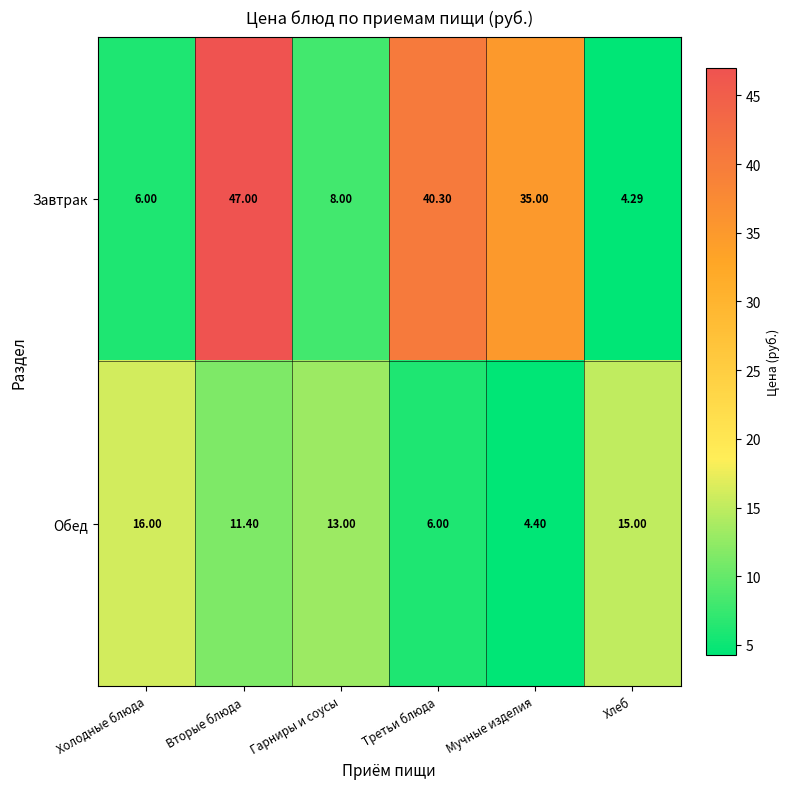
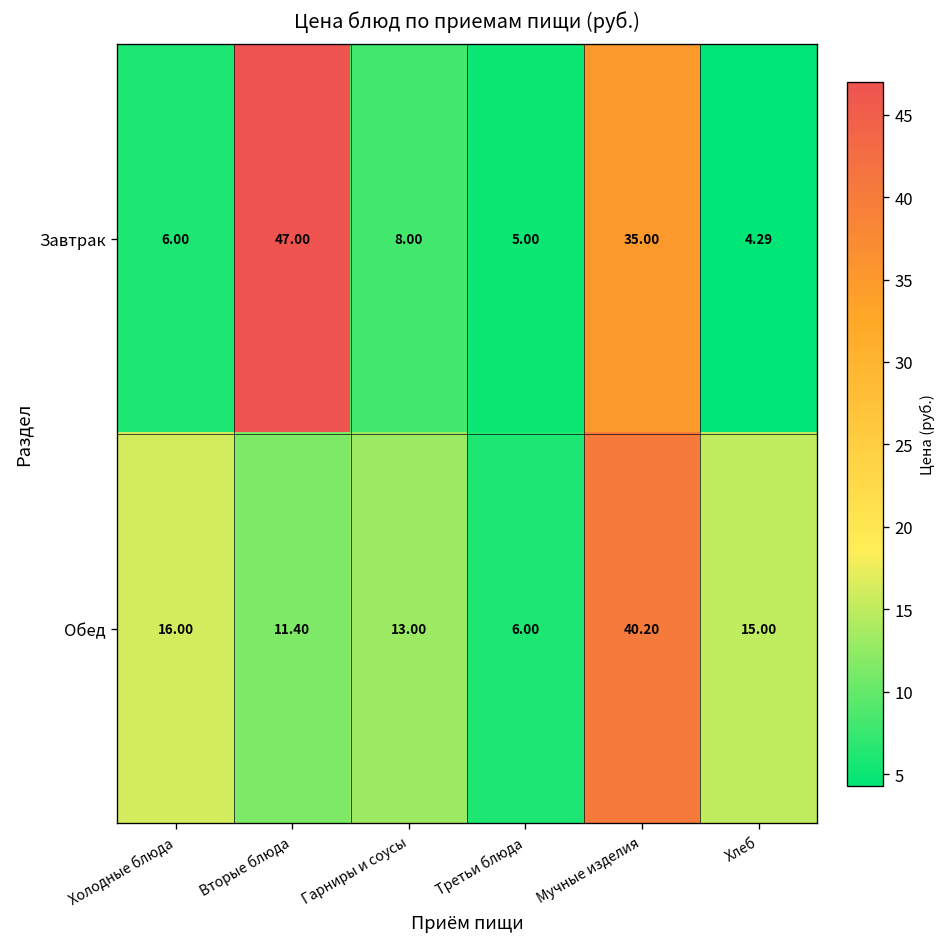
  {
    "Завтрак": {
      "Холодные блюда": 6.00,
      "Вторые блюда": 47.00,
      "Гарниры и соусы": 8.00,
-     "Третьи блюда": 40.30,
+     "Третьи блюда": 5.00,
      "Мучные изделия": 35.00,
      "Хлеб": 4.29
    },
    "Обед": {
      "Холодные блюда": 16.00,
      "Вторые блюда": 11.40,
      "Гарниры и соусы": 13.00,
      "Третьи блюда": 6.00,
-     "Мучные изделия": 4.40,
+     "Мучные изделия": 40.20,
      "Хлеб": 15.00
    }
  }
